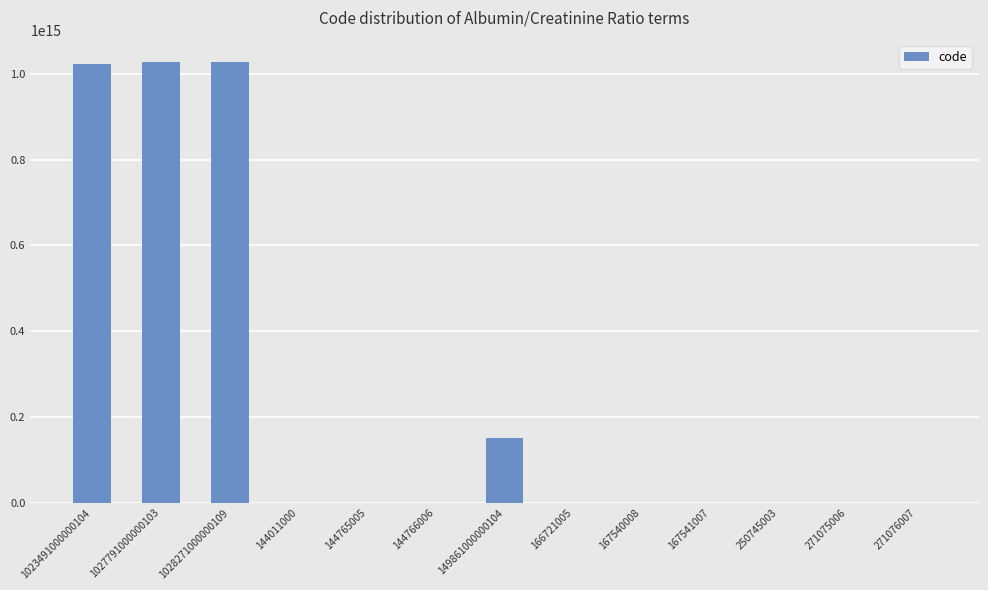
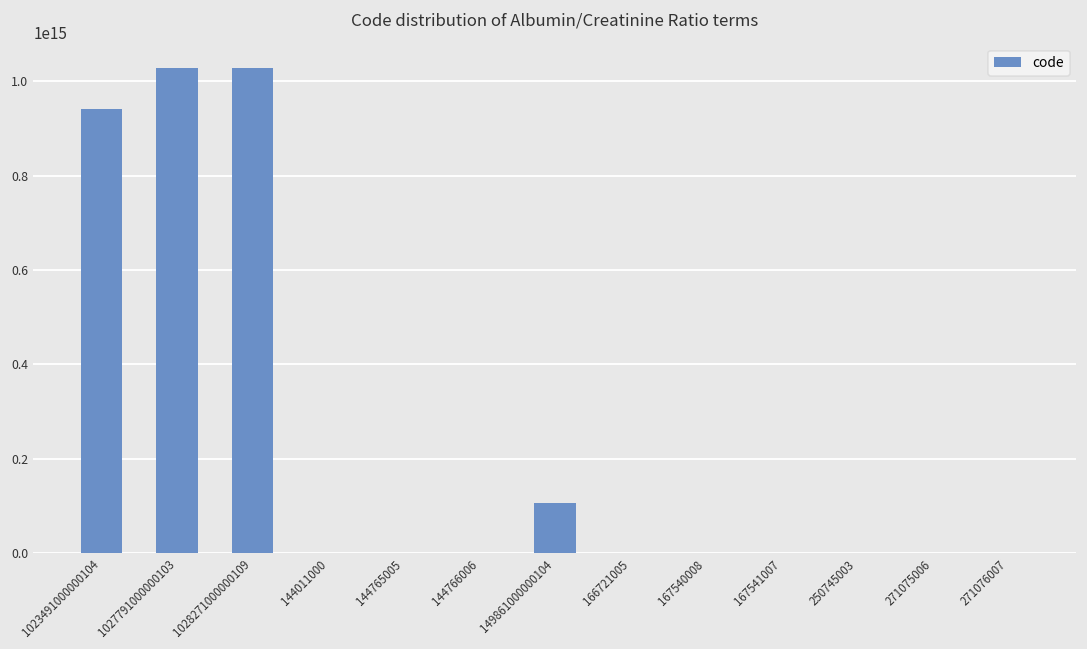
  {
-   "1023491000000104": 1020000000000000,
+   "1023491000000104": 940000000000000,
    "1027791000000103": 1030000000000000,
    "1028271000000109": 1030000000000000,
-   "149861000000104": 150000000000000
+   "149861000000104": 110000000000000
  }
